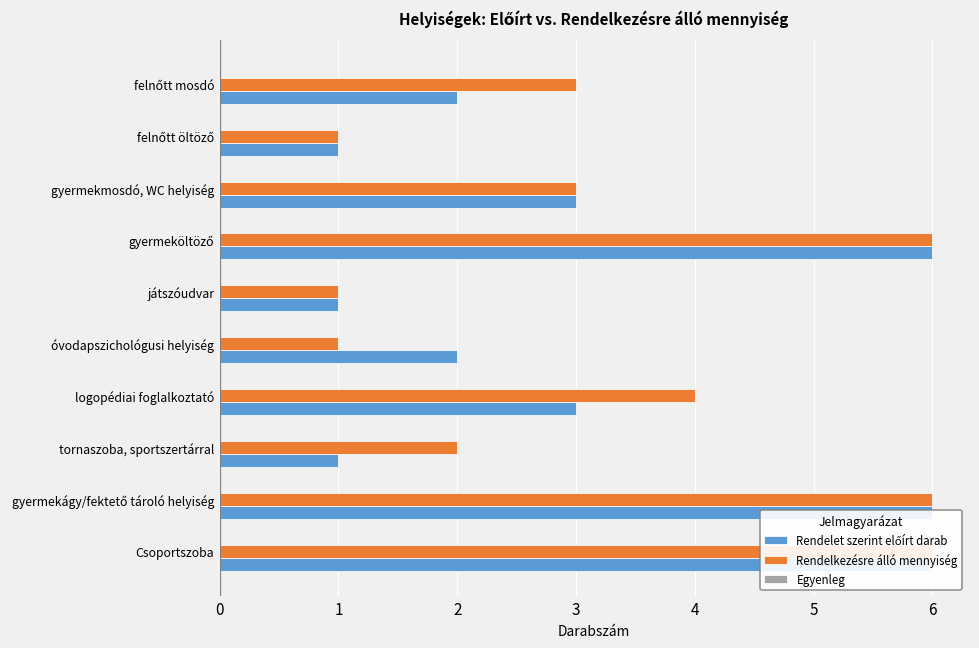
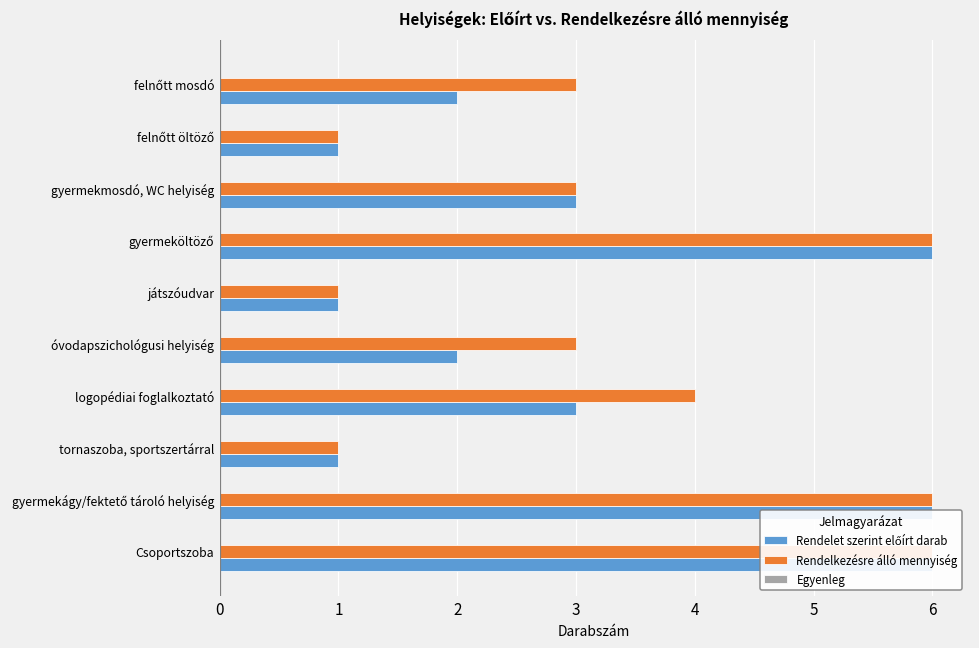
  {
    "Rendelet szerint előírt darab": {
      "felnőtt mosdó": 2,
      "felnőtt öltöző": 1,
      "gyermekmosdó, WC helyiség": 3,
      "gyermeköltöző": 6,
      "játszóudvar": 1,
      "óvodapszichológusi helyiség": 2,
      "logopédiai foglalkoztató": 3,
      "tornaszoba, sportszertárral": 1,
      "gyermekágy/fektető tároló helyiség": 6
    },
    "Rendelkezésre álló mennyiség": {
      "felnőtt mosdó": 3,
      "felnőtt öltöző": 1,
      "gyermekmosdó, WC helyiség": 3,
      "gyermeköltöző": 6,
      "játszóudvar": 1,
-     "óvodapszichológusi helyiség": 1,
+     "óvodapszichológusi helyiség": 3,
      "logopédiai foglalkoztató": 4,
-     "tornaszoba, sportszertárral": 2,
+     "tornaszoba, sportszertárral": 1,
      "gyermekágy/fektető tároló helyiség": 6
    },
    "Egyenleg": {
      "felnőtt mosdó": 0,
      "felnőtt öltöző": 0,
      "gyermekmosdó, WC helyiség": 0,
      "gyermeköltöző": 0,
      "játszóudvar": 0,
      "óvodapszichológusi helyiség": 0,
      "logopédiai foglalkoztató": 0,
      "tornaszoba, sportszertárral": 0,
      "gyermekágy/fektető tároló helyiség": 0,
      "Csoportszoba": 0
    }
  }
